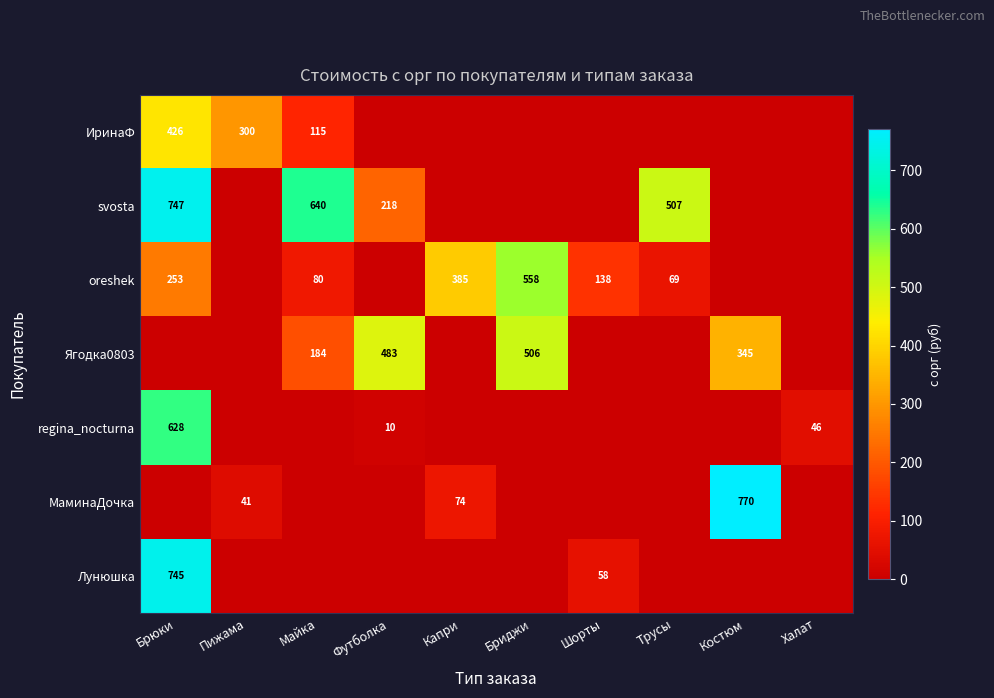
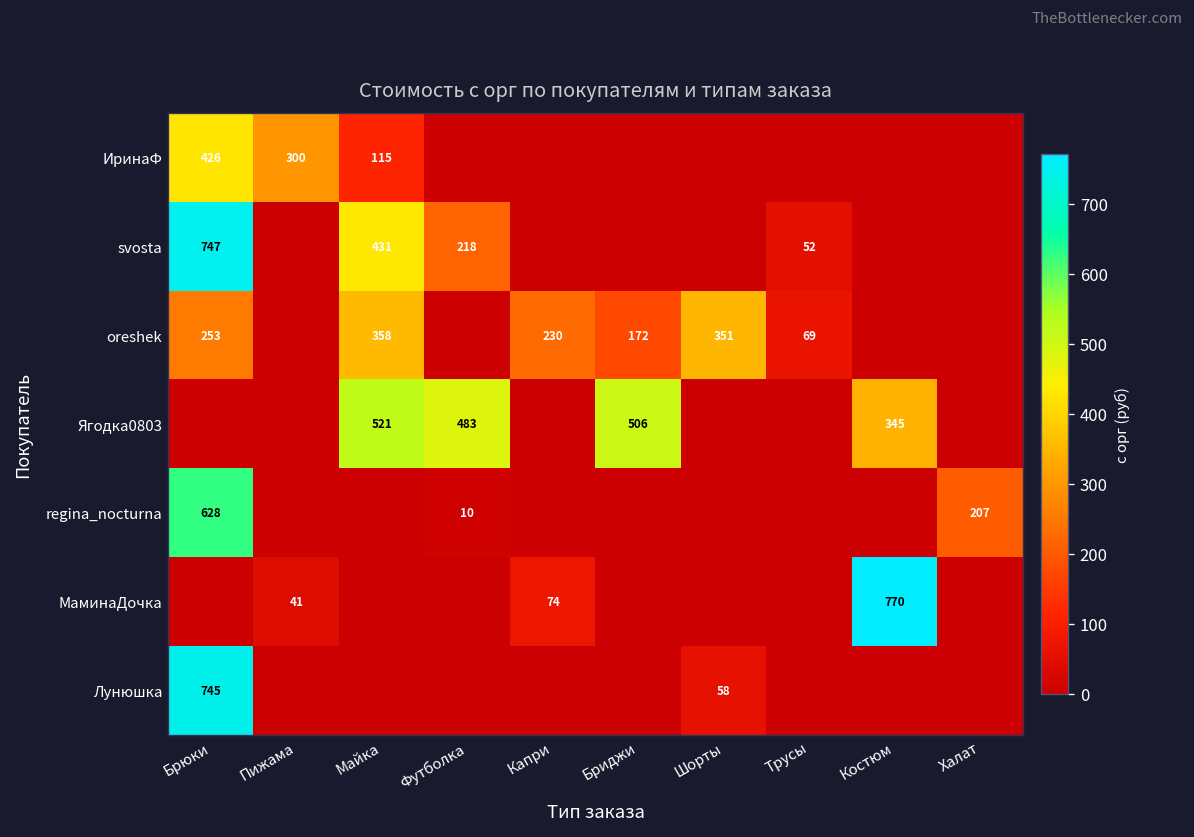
  {
    "ИринаФ": {
      "Брюки": 426,
      "Пижама": 300,
      "Майка": 115
    },
    "svosta": {
      "Брюки": 747,
-     "Майка": 640,
+     "Майка": 431,
      "Футболка": 218,
-     "Трусы": 507
+     "Трусы": 52
    },
    "oreshek": {
      "Брюки": 253,
-     "Майка": 80,
-     "Капри": 385,
-     "Бриджи": 558,
-     "Шорты": 138,
+     "Майка": 358,
+     "Капри": 230,
+     "Бриджи": 172,
+     "Шорты": 351,
      "Трусы": 69
    },
    "Ягодка0803": {
-     "Майка": 184,
+     "Майка": 521,
      "Футболка": 483,
      "Бриджи": 506,
      "Костюм": 345
    },
    "regina_nocturna": {
      "Брюки": 628,
      "Футболка": 10,
-     "Халат": 46
+     "Халат": 207
    },
    "МаминаДочка": {
      "Пижама": 41,
      "Капри": 74,
      "Костюм": 770
    },
    "Лунюшка": {
      "Брюки": 745,
      "Шорты": 58
    }
  }
